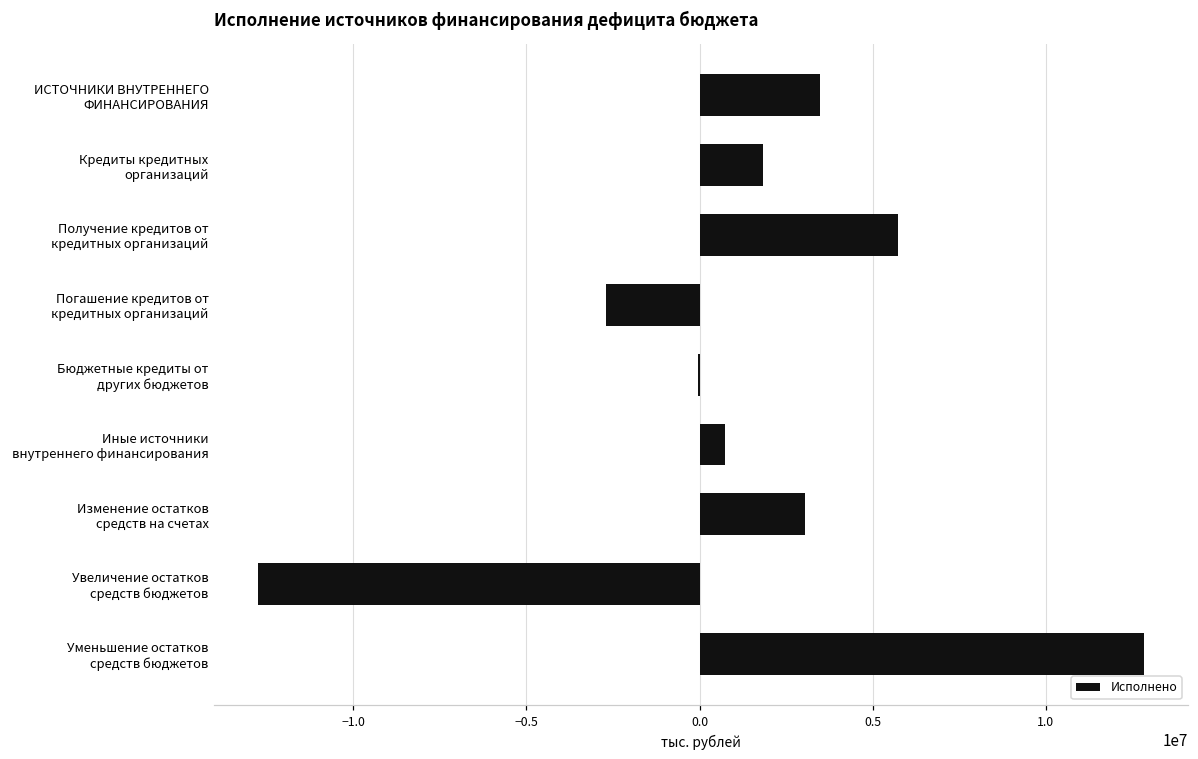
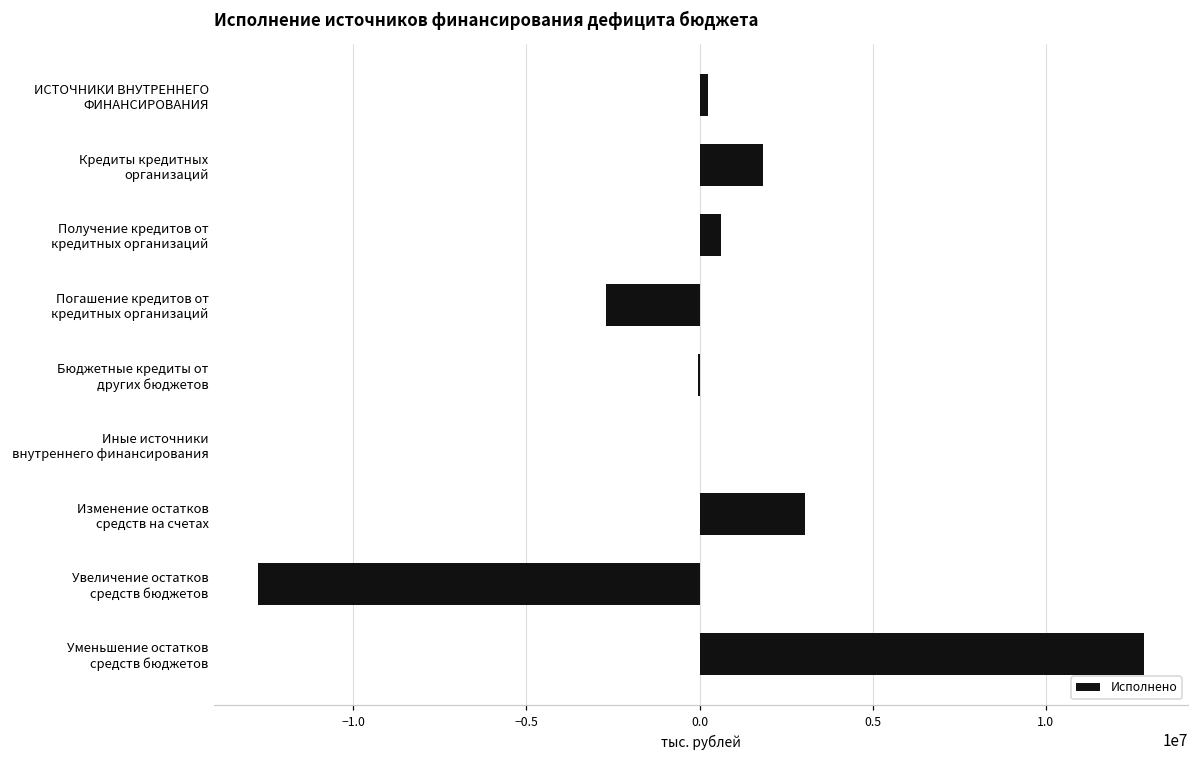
  {
-   "ИСТОЧНИКИ ВНУТРЕННЕГО ФИНАНСИРОВАНИЯ": 3500000,
+   "ИСТОЧНИКИ ВНУТРЕННЕГО ФИНАНСИРОВАНИЯ": 200000,
    "Кредиты кредитных организаций": 1800000,
-   "Получение кредитов от кредитных организаций": 5700000,
+   "Получение кредитов от кредитных организаций": 600000,
    "Погашение кредитов от кредитных организаций": -2700000,
-   "Иные источники внутреннего финансирования": 700000,
+   "Иные источники внутреннего финансирования": 0,
    "Изменение остатков средств на счетах": 3100000,
    "Увеличение остатков средств бюджетов": -12700000,
    "Уменьшение остатков средств бюджетов": 12800000
  }
